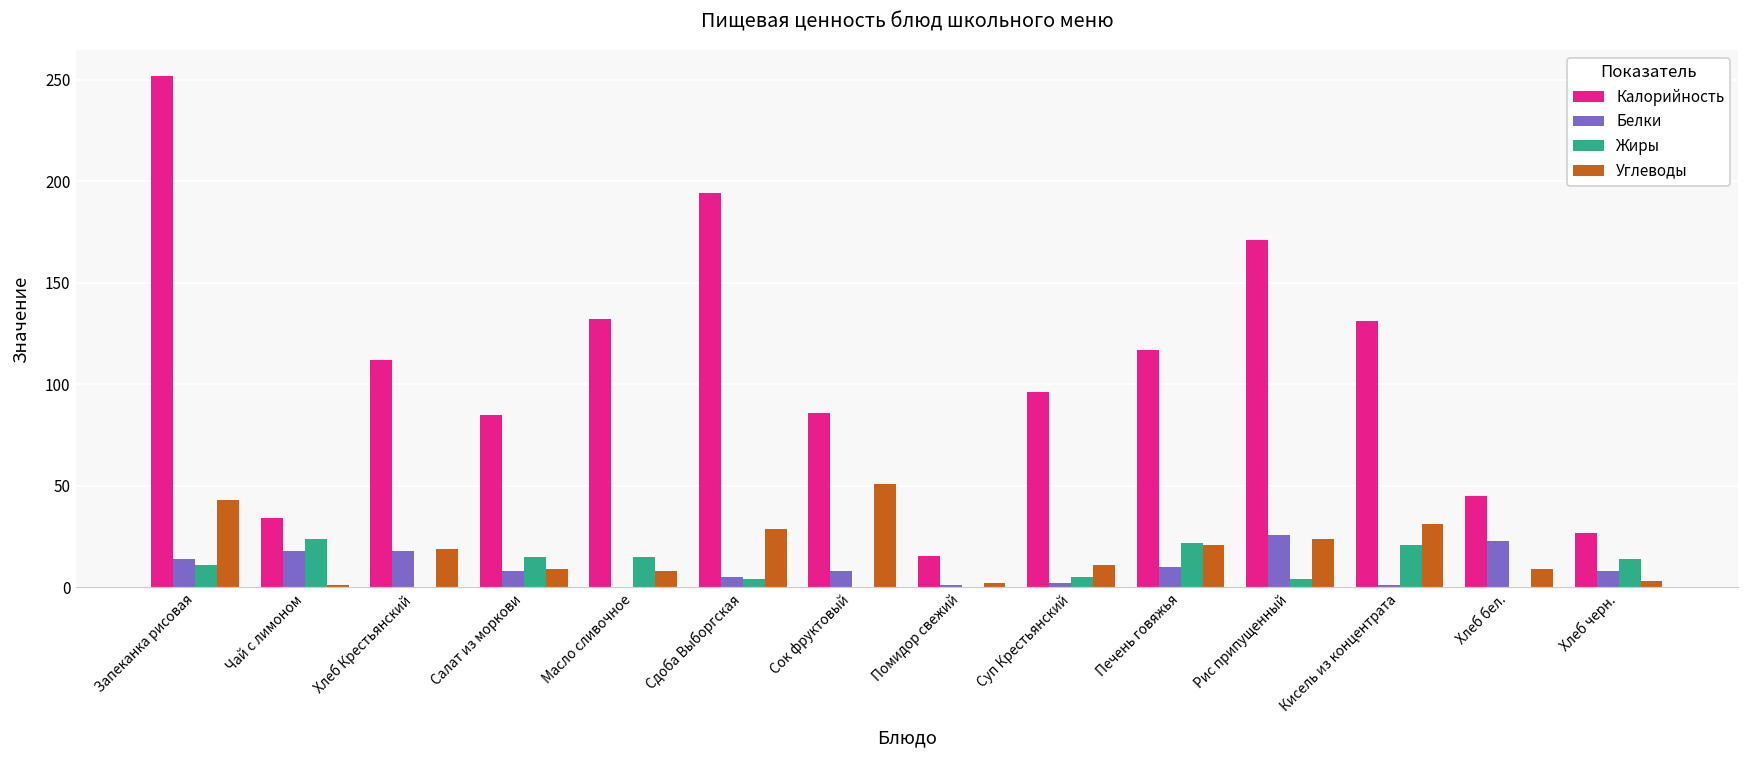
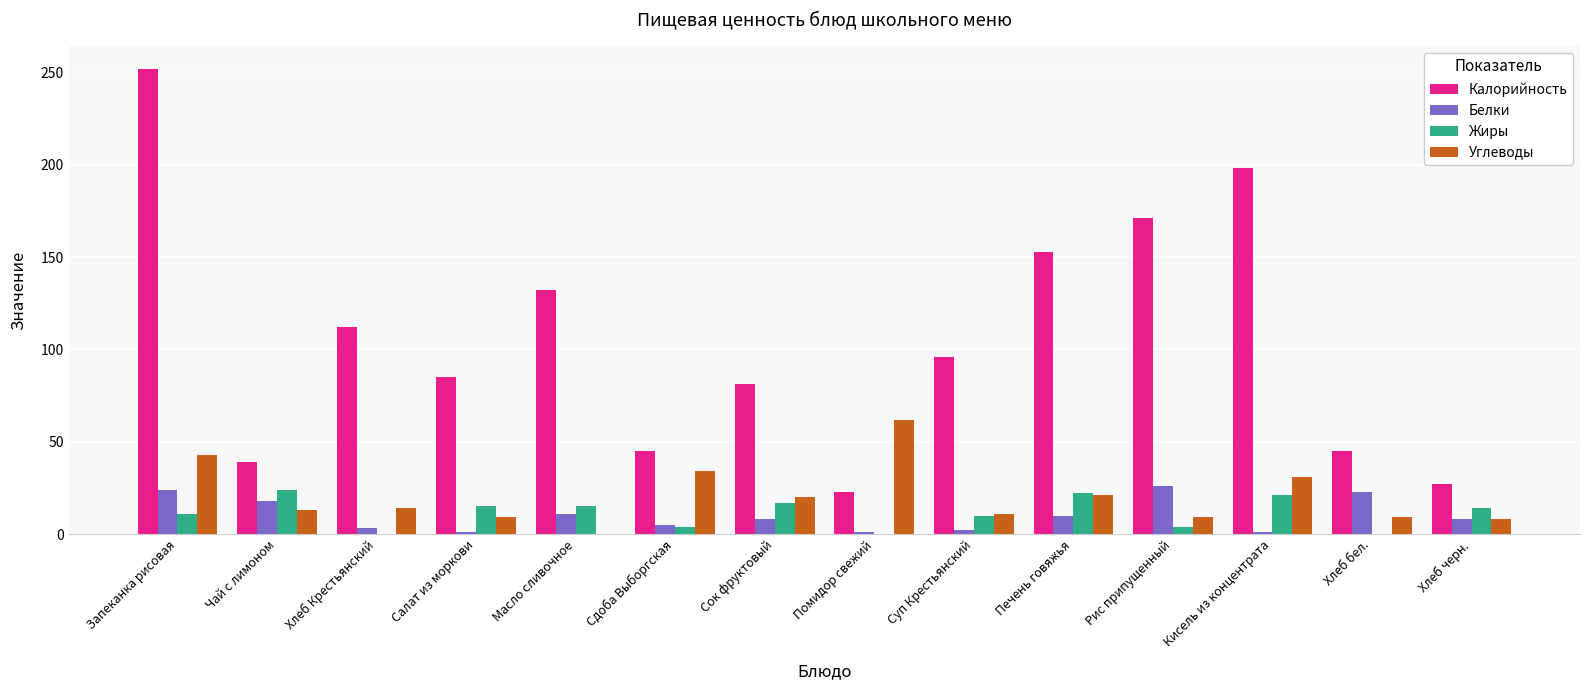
  {
    "Калорийность": {
      "Запеканка рисовая": 252,
-     "Чай с лимоном": 34,
+     "Чай с лимоном": 39,
      "Хлеб Крестьянский": 112,
      "Салат из моркови": 85,
      "Масло сливочное": 132,
-     "Сдоба Выборгская": 194,
-     "Сок фруктовый": 86,
-     "Помидор свежий": 16,
+     "Сдоба Выборгская": 45,
+     "Сок фруктовый": 81,
+     "Помидор свежий": 23,
      "Суп Крестьянский": 96,
-     "Печень говяжья": 117,
+     "Печень говяжья": 153,
      "Рис припущенный": 171,
-     "Кисель из концентрата": 131,
+     "Кисель из концентрата": 198,
      "Хлеб бел.": 45,
      "Хлеб черн.": 27
    },
    "Белки": {
-     "Запеканка рисовая": 14,
+     "Запеканка рисовая": 24,
      "Чай с лимоном": 18,
-     "Хлеб Крестьянский": 18,
-     "Салат из моркови": 8,
-     "Масло сливочное": 0,
+     "Хлеб Крестьянский": 3,
+     "Салат из моркови": 1,
+     "Масло сливочное": 11,
      "Сдоба Выборгская": 5,
      "Сок фруктовый": 8,
      "Суп Крестьянский": 2,
      "Печень говяжья": 10,
      "Рис припущенный": 26,
      "Хлеб бел.": 23,
      "Хлеб черн.": 8
    },
    "Жиры": {
      "Запеканка рисовая": 11,
      "Чай с лимоном": 24,
      "Хлеб Крестьянский": 0,
      "Салат из моркови": 15,
      "Масло сливочное": 15,
      "Сдоба Выборгская": 4,
-     "Сок фруктовый": 0,
+     "Сок фруктовый": 17,
      "Помидор свежий": 0,
-     "Суп Крестьянский": 5,
+     "Суп Крестьянский": 10,
      "Печень говяжья": 22,
      "Рис припущенный": 4,
      "Кисель из концентрата": 21,
      "Хлеб бел.": 0,
      "Хлеб черн.": 14
    },
    "Углеводы": {
      "Запеканка рисовая": 43,
-     "Чай с лимоном": 1,
-     "Хлеб Крестьянский": 19,
+     "Чай с лимоном": 13,
+     "Хлеб Крестьянский": 14,
      "Салат из моркови": 9,
-     "Масло сливочное": 8,
-     "Сдоба Выборгская": 29,
-     "Сок фруктовый": 51,
-     "Помидор свежий": 2,
+     "Масло сливочное": 0,
+     "Сдоба Выборгская": 34,
+     "Сок фруктовый": 20,
+     "Помидор свежий": 62,
      "Суп Крестьянский": 11,
      "Печень говяжья": 21,
-     "Рис припущенный": 24,
+     "Рис припущенный": 9,
      "Кисель из концентрата": 31,
      "Хлеб бел.": 9,
-     "Хлеб черн.": 3
+     "Хлеб черн.": 8
    }
  }
